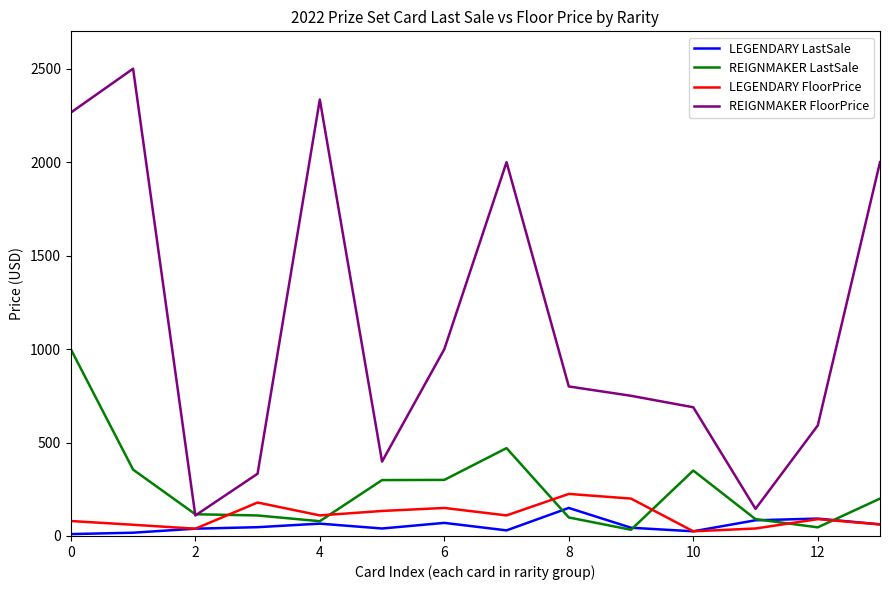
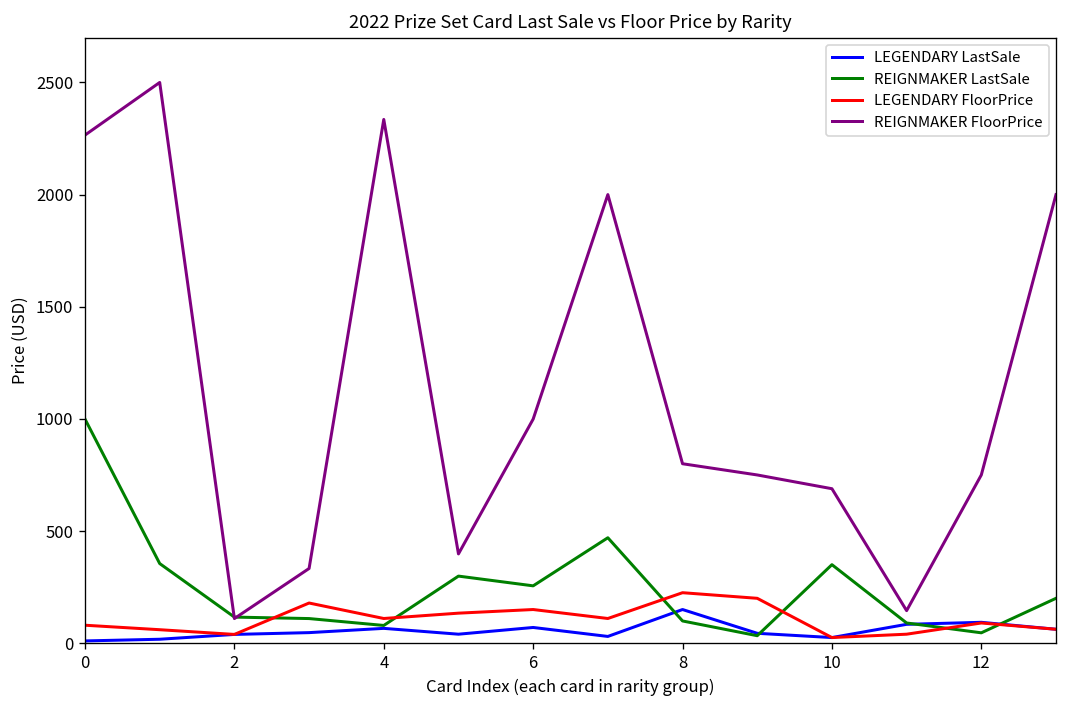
  {
    "LEGENDARY LastSale": {
      "0": 10,
      "6": 70,
      "8": 150
    },
    "REIGNMAKER LastSale": {
      "0": 1000,
-     "6": 300,
+     "6": 260,
      "8": 100,
      "10": 350,
      "12": 50
    },
    "LEGENDARY FloorPrice": {
      "0": 80,
      "4": 110,
      "6": 150,
      "8": 230
    },
    "REIGNMAKER FloorPrice": {
      "0": 2270,
      "4": 2340,
      "6": 1000,
      "8": 800,
      "10": 690,
-     "12": 590
+     "12": 750
    }
  }
